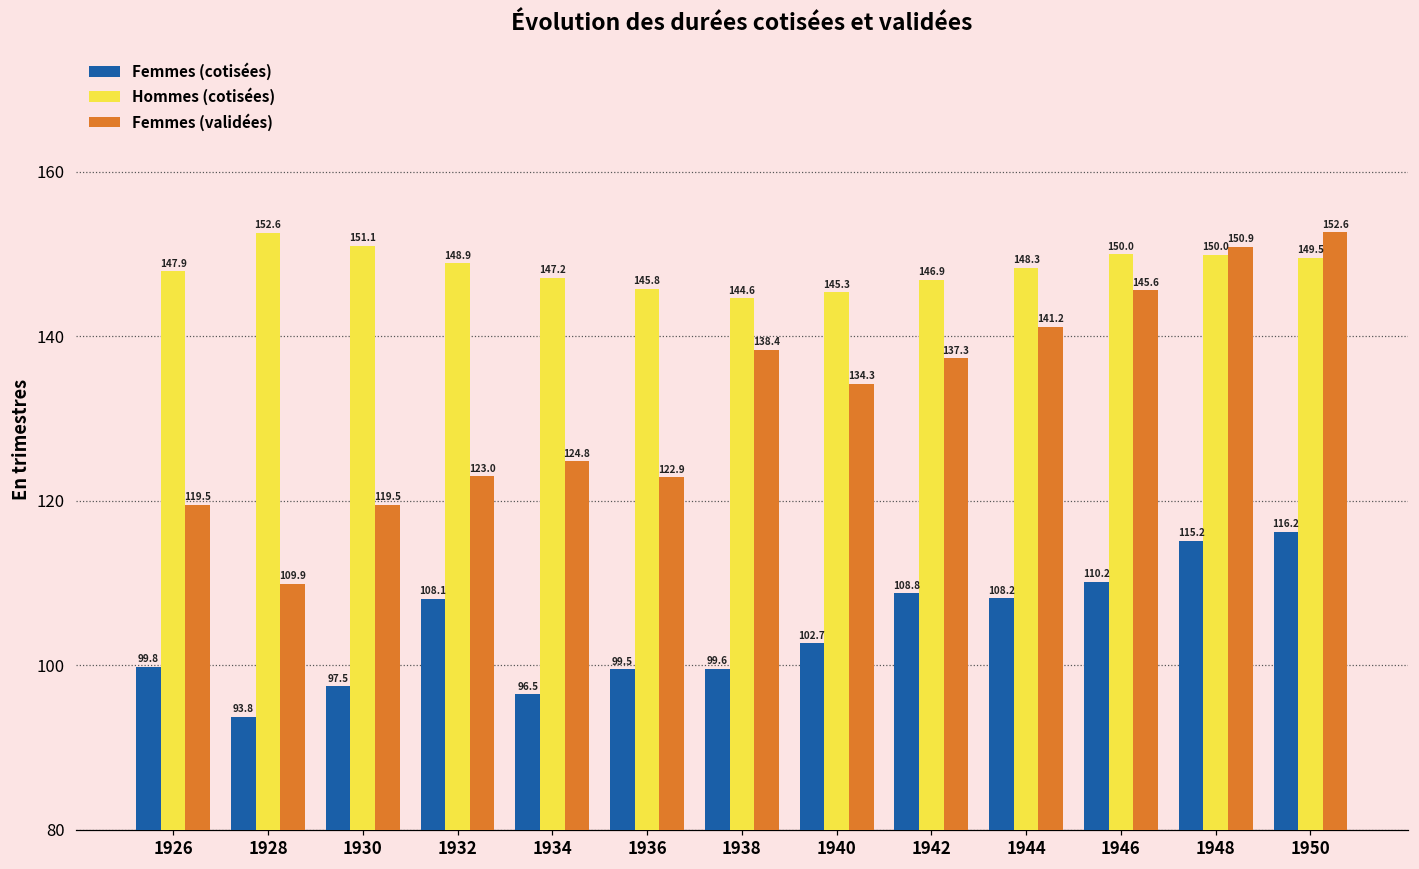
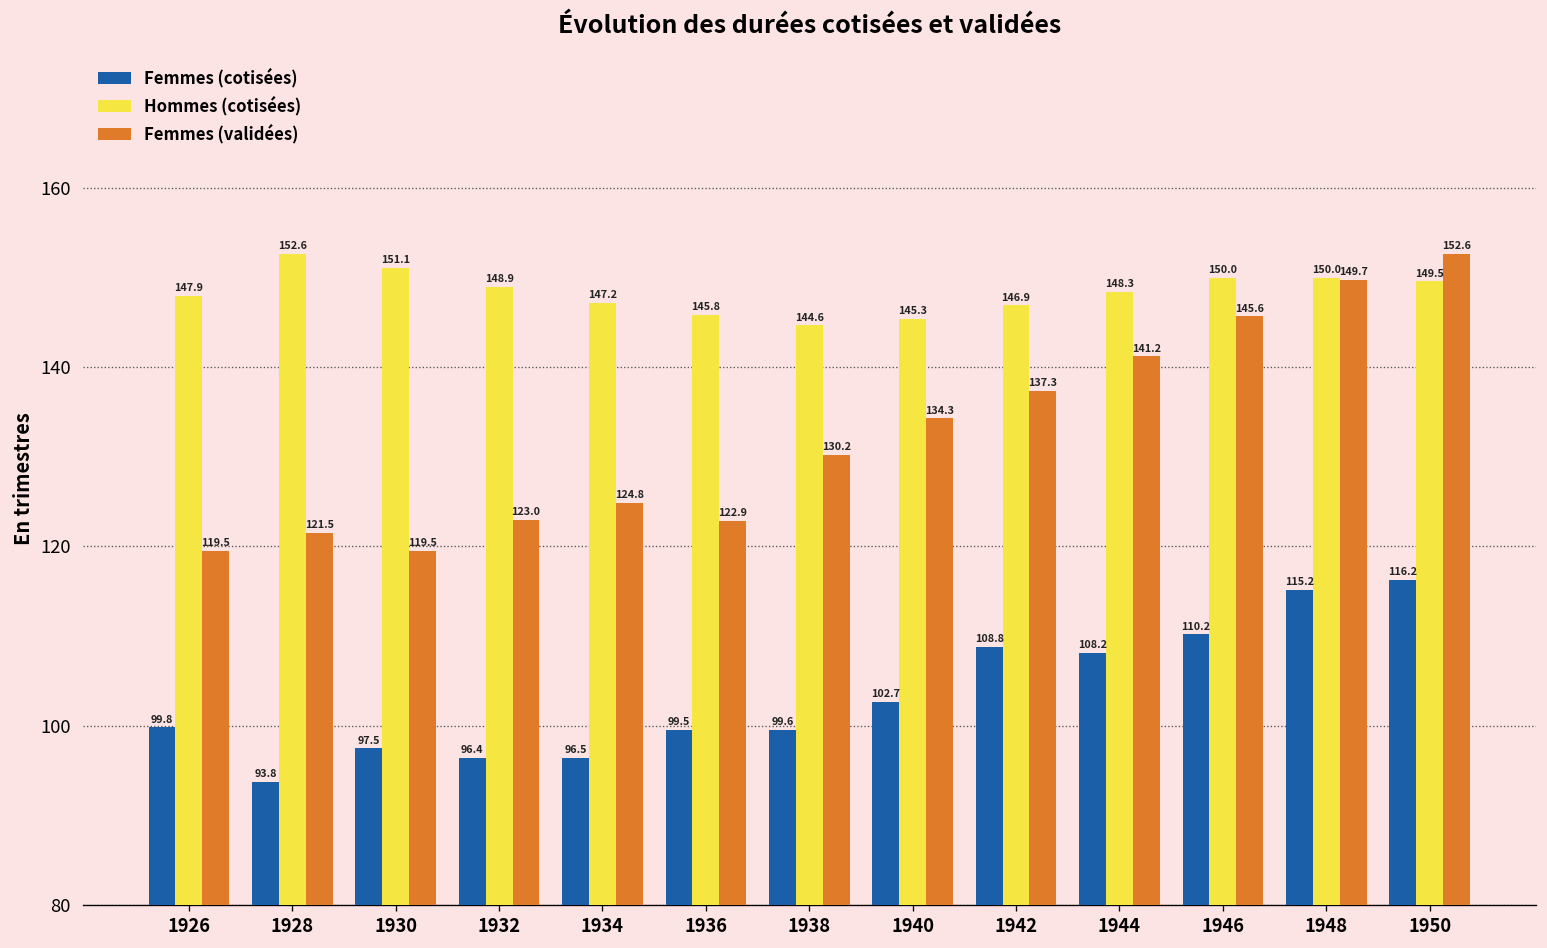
  {
    "Femmes (cotisées)": {
      "1926": 99.8,
      "1928": 93.8,
      "1930": 97.5,
-     "1932": 108.1,
+     "1932": 96.4,
      "1934": 96.5,
      "1936": 99.5,
      "1938": 99.6,
      "1940": 102.7,
      "1942": 108.8,
      "1944": 108.2,
      "1946": 110.2,
      "1948": 115.2,
      "1950": 116.2
    },
    "Hommes (cotisées)": {
      "1926": 147.9,
      "1928": 152.6,
      "1930": 151.1,
      "1932": 148.9,
      "1934": 147.2,
      "1936": 145.8,
      "1938": 144.6,
      "1940": 145.3,
      "1942": 146.9,
      "1944": 148.3,
      "1946": 150.0,
      "1948": 150.0,
      "1950": 149.5
    },
    "Femmes (validées)": {
      "1926": 119.5,
-     "1928": 109.9,
+     "1928": 121.5,
      "1930": 119.5,
      "1932": 123.0,
      "1934": 124.8,
      "1936": 122.9,
-     "1938": 138.4,
+     "1938": 130.2,
      "1940": 134.3,
      "1942": 137.3,
      "1944": 141.2,
      "1946": 145.6,
-     "1948": 150.9,
+     "1948": 149.7,
      "1950": 152.6
    }
  }
